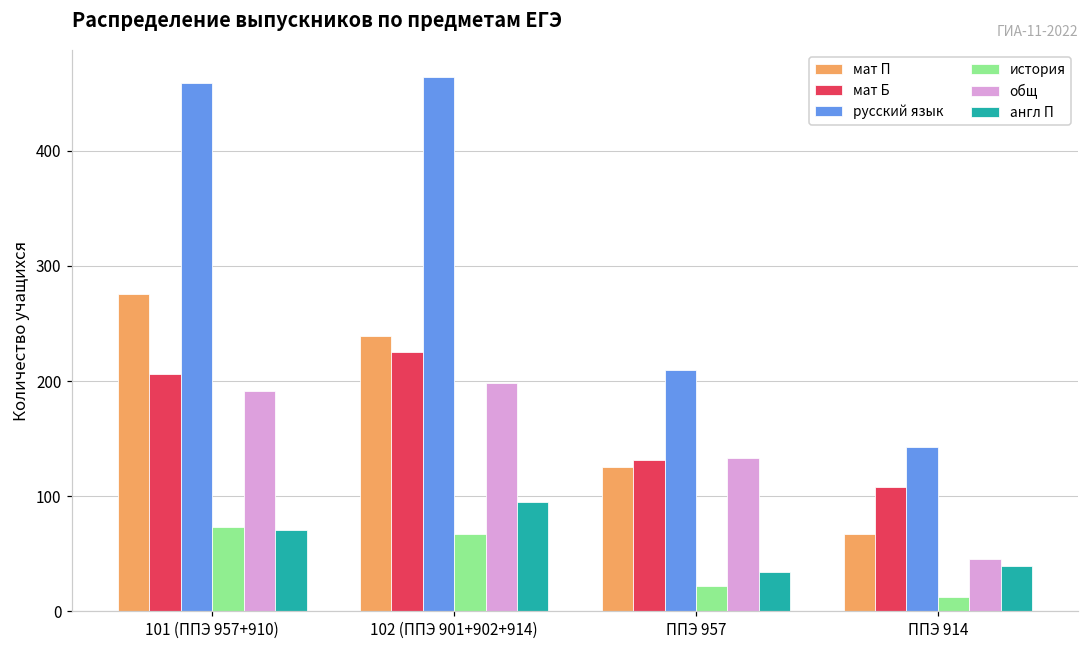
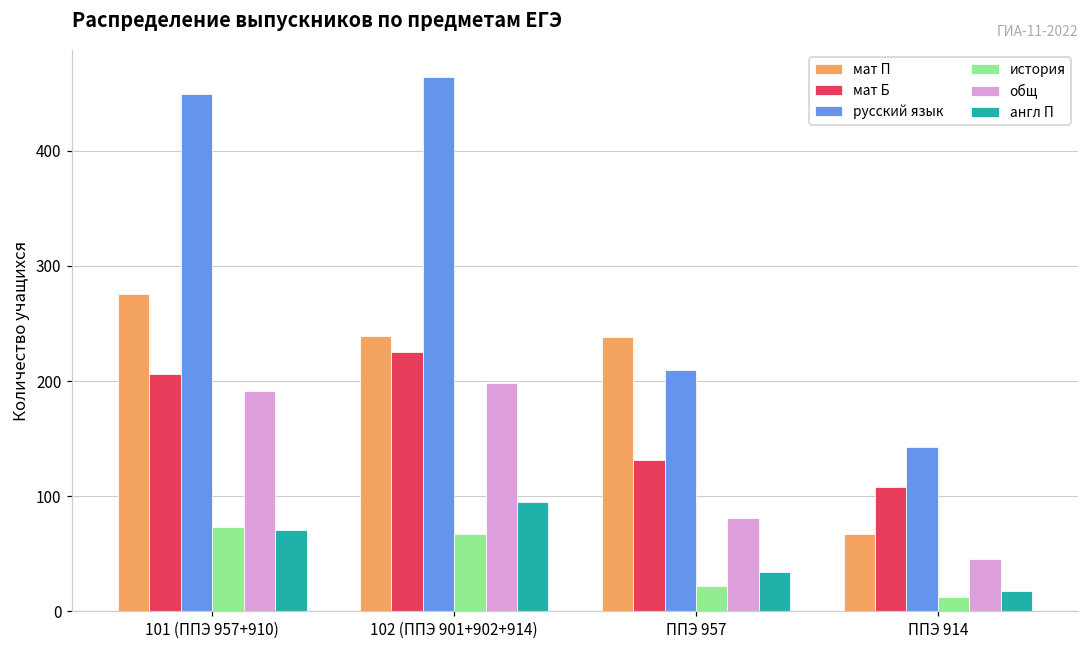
  {
    "мат П": {
      "101 (ППЭ 957+910)": 276,
      "102 (ППЭ 901+902+914)": 239,
-     "ППЭ 957": 125,
+     "ППЭ 957": 238,
      "ППЭ 914": 67
    },
    "мат Б": {
      "101 (ППЭ 957+910)": 206,
      "102 (ППЭ 901+902+914)": 225,
      "ППЭ 957": 131,
      "ППЭ 914": 108
    },
    "русский язык": {
-     "101 (ППЭ 957+910)": 459,
+     "101 (ППЭ 957+910)": 449,
      "102 (ППЭ 901+902+914)": 464,
      "ППЭ 957": 210,
      "ППЭ 914": 143
    },
    "история": {
      "101 (ППЭ 957+910)": 73,
      "102 (ППЭ 901+902+914)": 67,
      "ППЭ 957": 22,
      "ППЭ 914": 12
    },
    "общ": {
      "101 (ППЭ 957+910)": 191,
      "102 (ППЭ 901+902+914)": 198,
-     "ППЭ 957": 133,
+     "ППЭ 957": 81,
      "ППЭ 914": 45
    },
    "англ П": {
      "101 (ППЭ 957+910)": 71,
      "102 (ППЭ 901+902+914)": 95,
      "ППЭ 957": 34,
-     "ППЭ 914": 39
+     "ППЭ 914": 18
    }
  }
